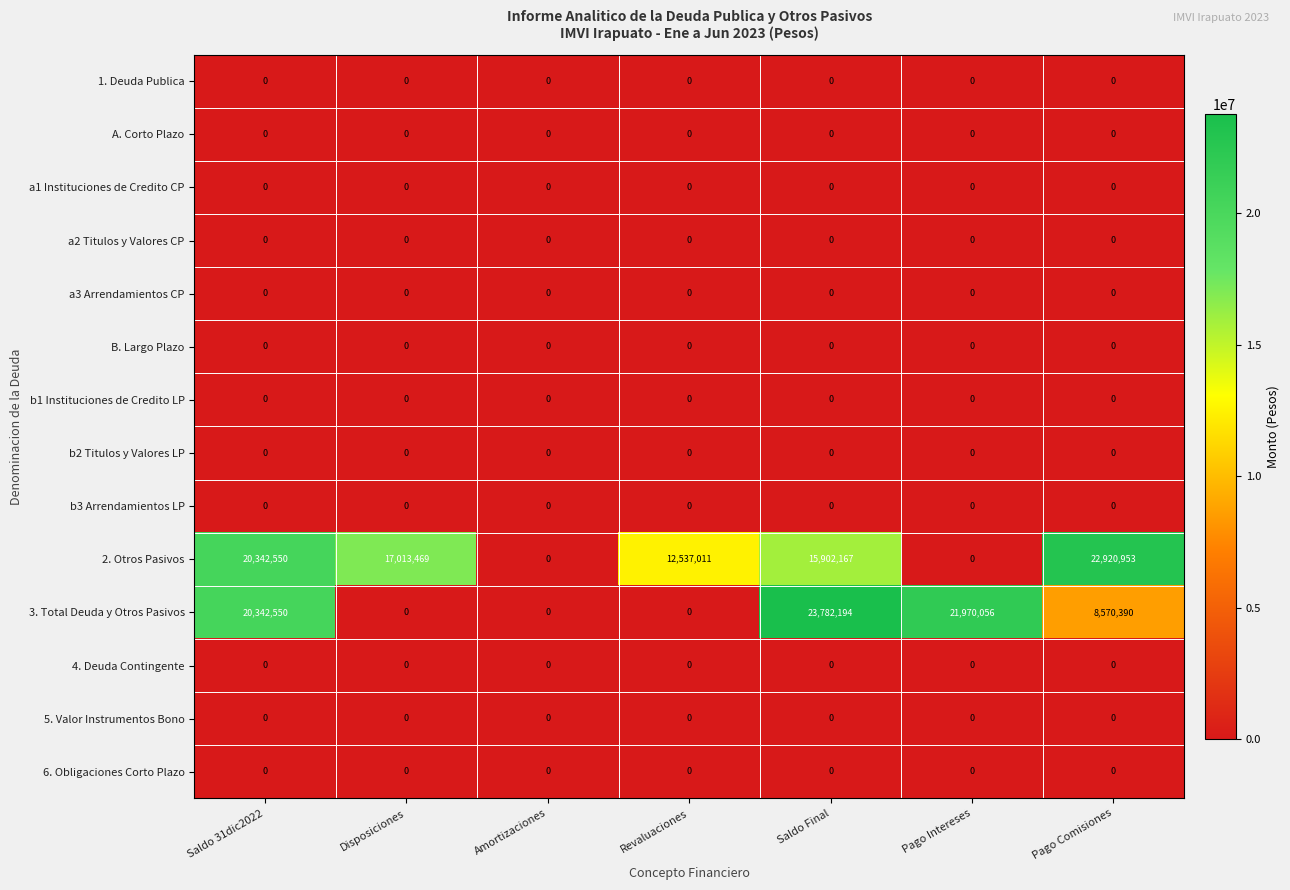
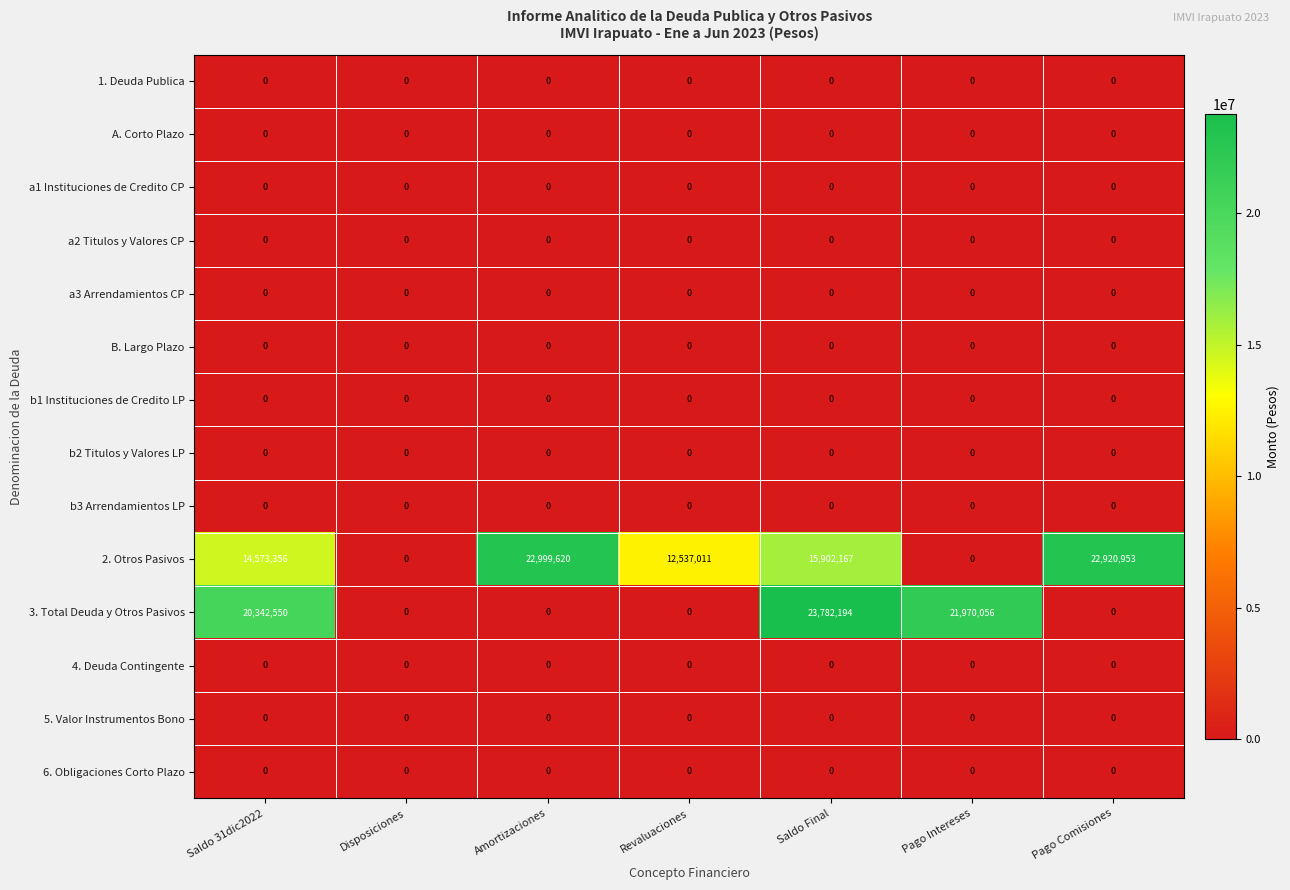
  {
    "1. Deuda Publica": {
      "Saldo 31dic2022": "0",
      "Disposiciones": "0",
      "Amortizaciones": "0",
      "Revaluaciones": "0",
      "Saldo Final": "0",
      "Pago Intereses": "0",
      "Pago Comisiones": "0"
    },
    "A. Corto Plazo": {
      "Saldo 31dic2022": "0",
      "Disposiciones": "0",
      "Amortizaciones": "0",
      "Revaluaciones": "0",
      "Saldo Final": "0",
      "Pago Intereses": "0",
      "Pago Comisiones": "0"
    },
    "a1 Instituciones de Credito CP": {
      "Saldo 31dic2022": "0",
      "Disposiciones": "0",
      "Amortizaciones": "0",
      "Revaluaciones": "0",
      "Saldo Final": "0",
      "Pago Intereses": "0",
      "Pago Comisiones": "0"
    },
    "a2 Titulos y Valores CP": {
      "Saldo 31dic2022": "0",
      "Disposiciones": "0",
      "Amortizaciones": "0",
      "Revaluaciones": "0",
      "Saldo Final": "0",
      "Pago Intereses": "0",
      "Pago Comisiones": "0"
    },
    "a3 Arrendamientos CP": {
      "Saldo 31dic2022": "0",
      "Disposiciones": "0",
      "Amortizaciones": "0",
      "Revaluaciones": "0",
      "Saldo Final": "0",
      "Pago Intereses": "0",
      "Pago Comisiones": "0"
    },
    "B. Largo Plazo": {
      "Saldo 31dic2022": "0",
      "Disposiciones": "0",
      "Amortizaciones": "0",
      "Revaluaciones": "0",
      "Saldo Final": "0",
      "Pago Intereses": "0",
      "Pago Comisiones": "0"
    },
    "b1 Instituciones de Credito LP": {
      "Saldo 31dic2022": "0",
      "Disposiciones": "0",
      "Amortizaciones": "0",
      "Revaluaciones": "0",
      "Saldo Final": "0",
      "Pago Intereses": "0",
      "Pago Comisiones": "0"
    },
    "b2 Titulos y Valores LP": {
      "Saldo 31dic2022": "0",
      "Disposiciones": "0",
      "Amortizaciones": "0",
      "Revaluaciones": "0",
      "Saldo Final": "0",
      "Pago Intereses": "0",
      "Pago Comisiones": "0"
    },
    "b3 Arrendamientos LP": {
      "Saldo 31dic2022": "0",
      "Disposiciones": "0",
      "Amortizaciones": "0",
      "Revaluaciones": "0",
      "Saldo Final": "0",
      "Pago Intereses": "0",
      "Pago Comisiones": "0"
    },
    "2. Otros Pasivos": {
-     "Saldo 31dic2022": "20,342,550",
-     "Disposiciones": "17,013,469",
-     "Amortizaciones": "0",
+     "Saldo 31dic2022": "14,573,356",
+     "Disposiciones": "0",
+     "Amortizaciones": "22,999,620",
      "Revaluaciones": "12,537,011",
      "Saldo Final": "15,902,167",
      "Pago Intereses": "0",
      "Pago Comisiones": "22,920,953"
    },
    "3. Total Deuda y Otros Pasivos": {
      "Saldo 31dic2022": "20,342,550",
      "Disposiciones": "0",
      "Amortizaciones": "0",
      "Revaluaciones": "0",
      "Saldo Final": "23,782,194",
      "Pago Intereses": "21,970,056",
-     "Pago Comisiones": "8,570,390"
+     "Pago Comisiones": "0"
    },
    "4. Deuda Contingente": {
      "Saldo 31dic2022": "0",
      "Disposiciones": "0",
      "Amortizaciones": "0",
      "Revaluaciones": "0",
      "Saldo Final": "0",
      "Pago Intereses": "0",
      "Pago Comisiones": "0"
    },
    "5. Valor Instrumentos Bono": {
      "Saldo 31dic2022": "0",
      "Disposiciones": "0",
      "Amortizaciones": "0",
      "Revaluaciones": "0",
      "Saldo Final": "0",
      "Pago Intereses": "0",
      "Pago Comisiones": "0"
    },
    "6. Obligaciones Corto Plazo": {
      "Saldo 31dic2022": "0",
      "Disposiciones": "0",
      "Amortizaciones": "0",
      "Revaluaciones": "0",
      "Saldo Final": "0",
      "Pago Intereses": "0",
      "Pago Comisiones": "0"
    }
  }
